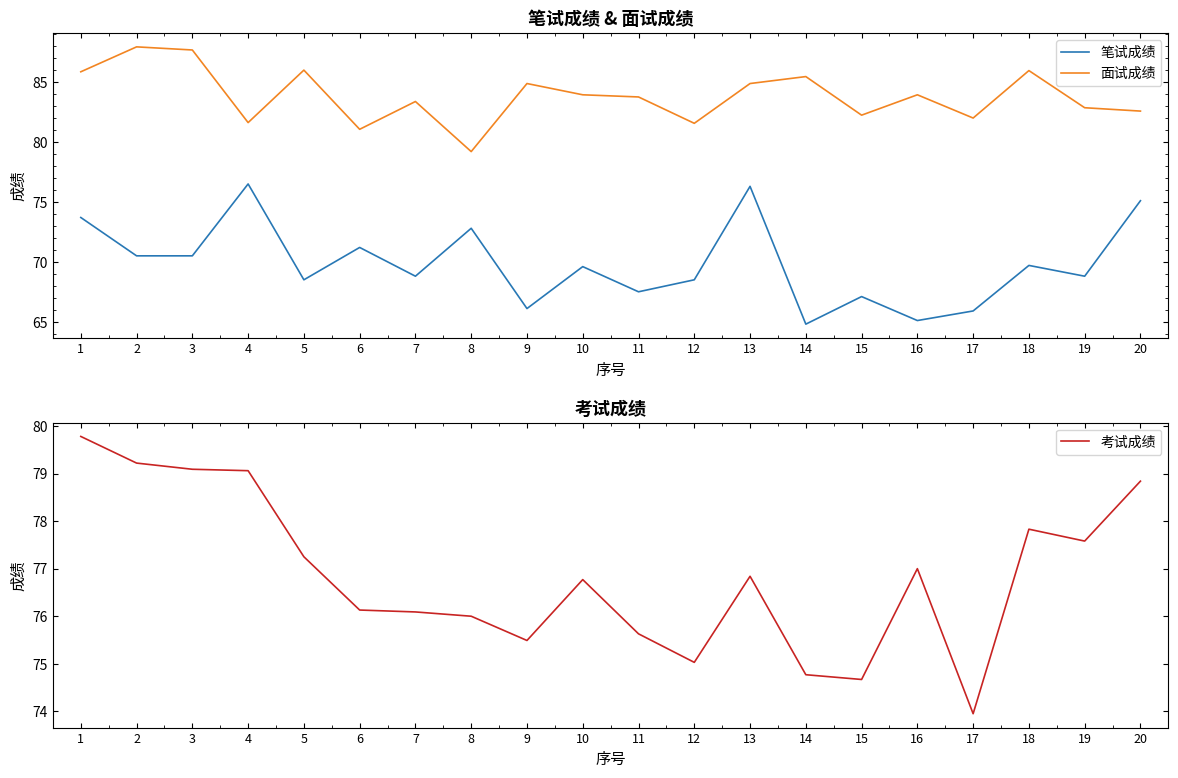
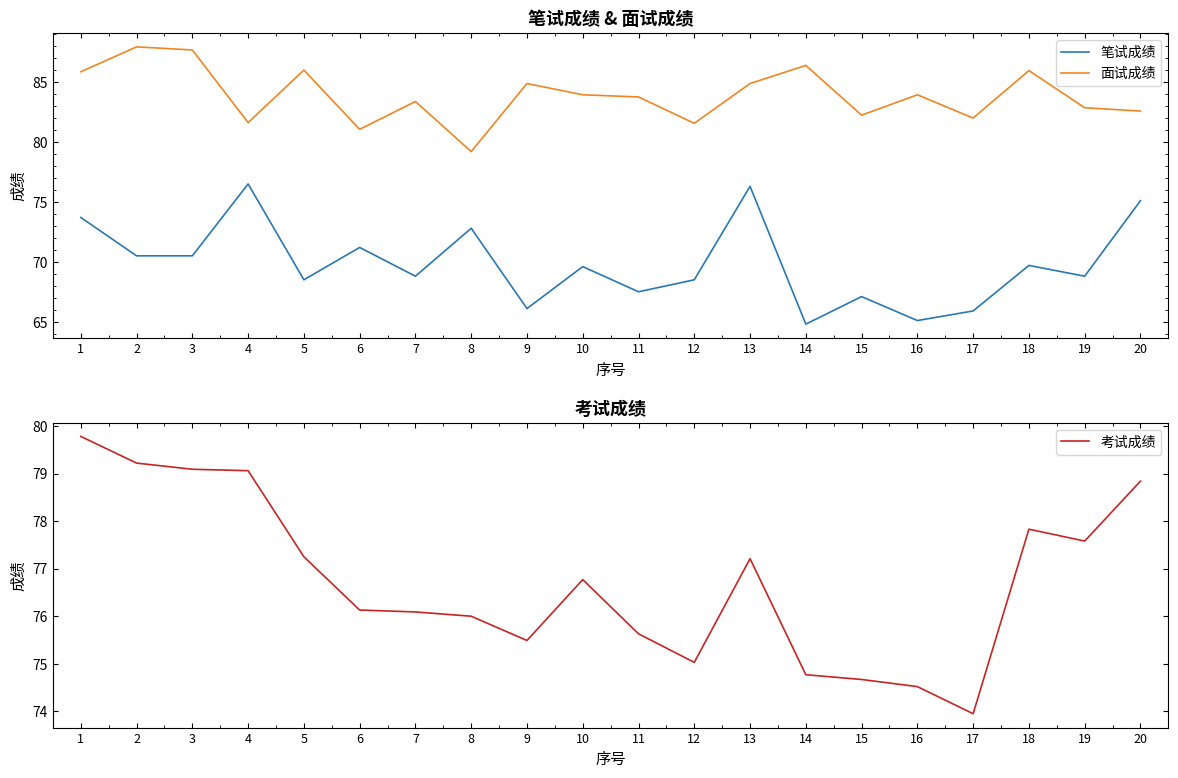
  {
    "笔试成绩 & 面试成绩": {
      "笔试成绩": {
        "1": 73.7,
        "2": 70.5,
        "3": 70.5,
        "4": 76.5,
        "5": 68.5,
        "6": 71.2,
        "7": 68.8,
        "8": 72.8,
        "9": 66.1,
        "10": 69.6,
        "11": 67.5,
        "12": 68.5,
        "13": 76.3,
        "14": 64.8,
        "15": 67.1,
        "16": 65.1,
        "17": 65.9,
        "18": 69.7,
        "19": 68.8,
        "20": 75.1
      },
      "面试成绩": {
        "1": 85.9,
        "2": 87.9,
        "3": 87.7,
        "4": 81.6,
        "5": 86.0,
        "6": 81.1,
        "7": 83.4,
        "8": 79.2,
        "9": 84.9,
        "10": 83.9,
        "11": 83.8,
        "12": 81.6,
        "13": 84.9,
-       "14": 85.5,
+       "14": 86.4,
        "15": 82.2,
        "16": 83.9,
        "17": 82.0,
        "18": 86.0,
        "19": 82.9,
        "20": 82.6
      }
    },
    "考试成绩": {
      "1": 79.8,
      "2": 79.2,
      "3": 79.1,
      "4": 79.1,
      "5": 77.3,
      "6": 76.1,
      "7": 76.1,
      "8": 76.0,
      "9": 75.5,
      "10": 76.8,
      "11": 75.6,
      "12": 75.0,
-     "13": 76.8,
+     "13": 77.2,
      "14": 74.8,
      "15": 74.7,
-     "16": 77.0,
+     "16": 74.5,
      "17": 74.0,
      "18": 77.8,
      "19": 77.6,
      "20": 78.8
    }
  }
